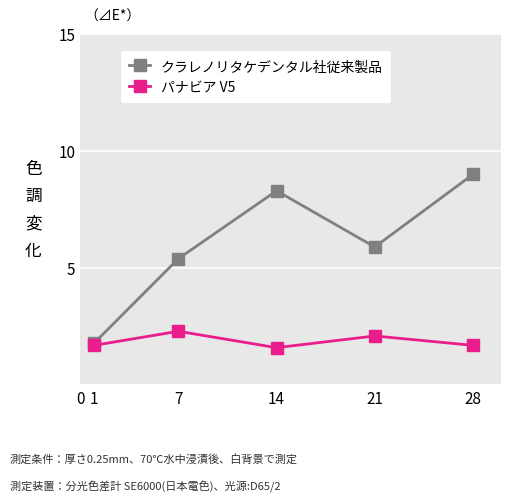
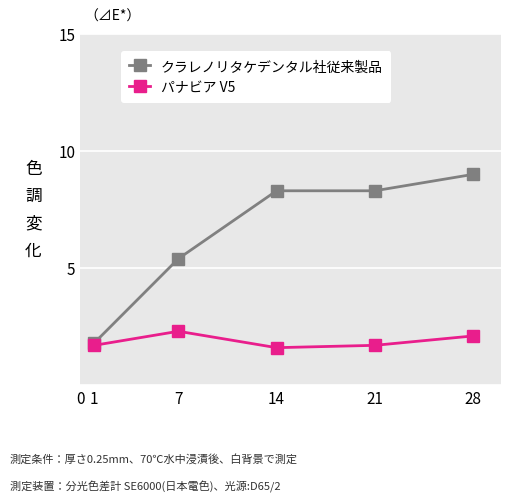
  {
    "クラレノリタケデンタル社従来製品": {
      "7": 5.4,
      "14": 8.3,
-     "21": 5.9,
+     "21": 8.3,
      "28": 9.0
    },
    "パナビア V5": {
      "7": 2.3,
      "14": 1.6,
-     "21": 2.1,
-     "28": 1.7
+     "21": 1.7,
+     "28": 2.1
    }
  }
